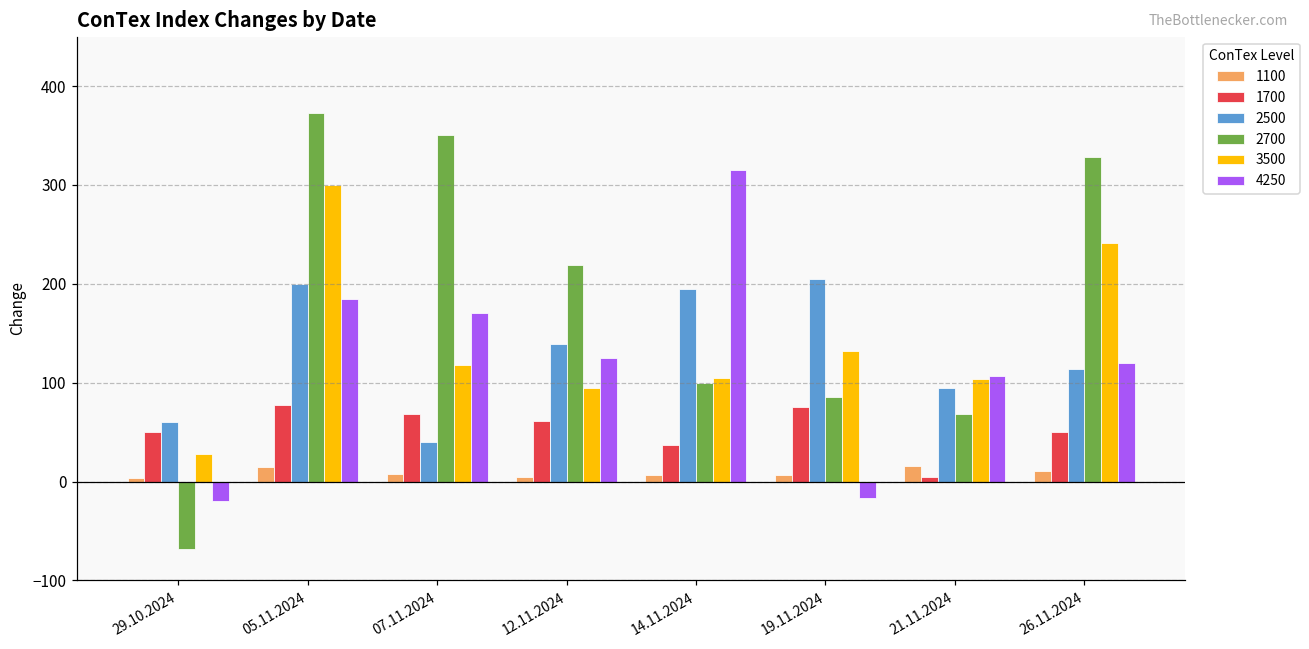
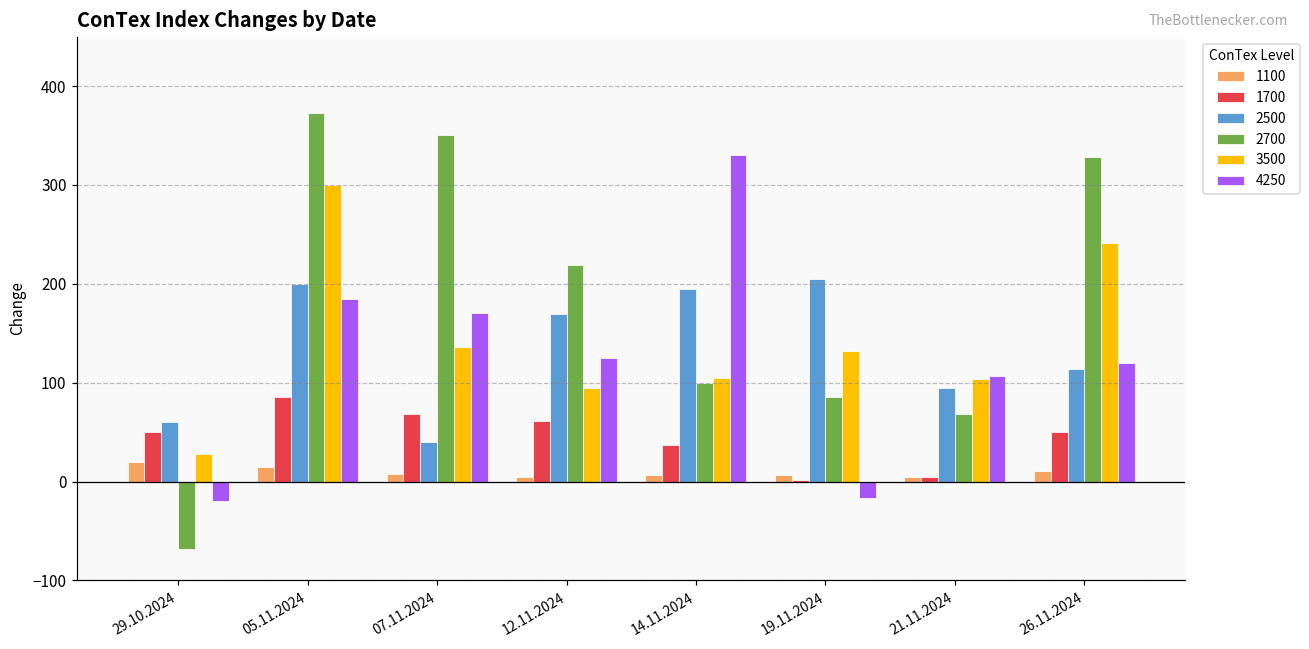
  {
    "1100": {
-     "29.10.2024": 0,
+     "29.10.2024": 20,
      "05.11.2024": 20,
      "07.11.2024": 10,
      "12.11.2024": 10,
      "14.11.2024": 10,
      "19.11.2024": 10,
-     "21.11.2024": 20,
+     "21.11.2024": 10,
      "26.11.2024": 10
    },
    "1700": {
      "29.10.2024": 50,
-     "05.11.2024": 80,
+     "05.11.2024": 90,
      "07.11.2024": 70,
      "12.11.2024": 60,
      "14.11.2024": 40,
-     "19.11.2024": 80,
+     "19.11.2024": 0,
      "21.11.2024": 10,
      "26.11.2024": 50
    },
    "2500": {
      "29.10.2024": 60,
      "05.11.2024": 200,
      "07.11.2024": 40,
-     "12.11.2024": 140,
+     "12.11.2024": 170,
      "14.11.2024": 200,
      "19.11.2024": 210,
      "21.11.2024": 100,
      "26.11.2024": 110
    },
    "2700": {
      "29.10.2024": -70,
      "05.11.2024": 370,
      "07.11.2024": 350,
      "12.11.2024": 220,
      "14.11.2024": 100,
      "19.11.2024": 90,
      "21.11.2024": 70,
      "26.11.2024": 330
    },
    "3500": {
      "29.10.2024": 30,
      "05.11.2024": 300,
-     "07.11.2024": 120,
+     "07.11.2024": 140,
      "12.11.2024": 100,
      "14.11.2024": 110,
      "19.11.2024": 130,
      "21.11.2024": 100,
      "26.11.2024": 240
    },
    "4250": {
      "29.10.2024": -20,
      "05.11.2024": 190,
      "07.11.2024": 170,
      "12.11.2024": 130,
-     "14.11.2024": 320,
+     "14.11.2024": 330,
      "19.11.2024": -20,
      "21.11.2024": 110,
      "26.11.2024": 120
    }
  }
